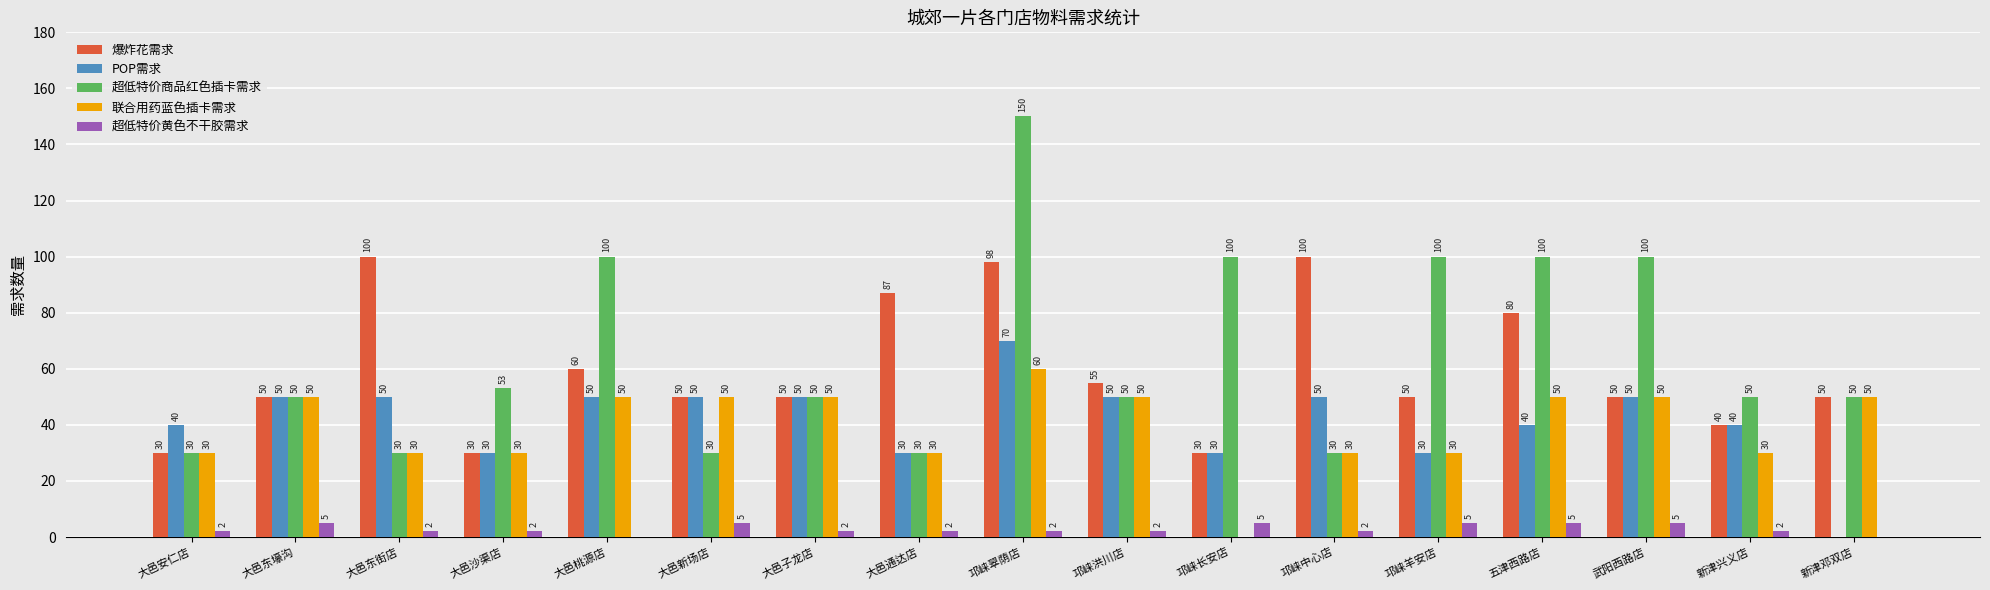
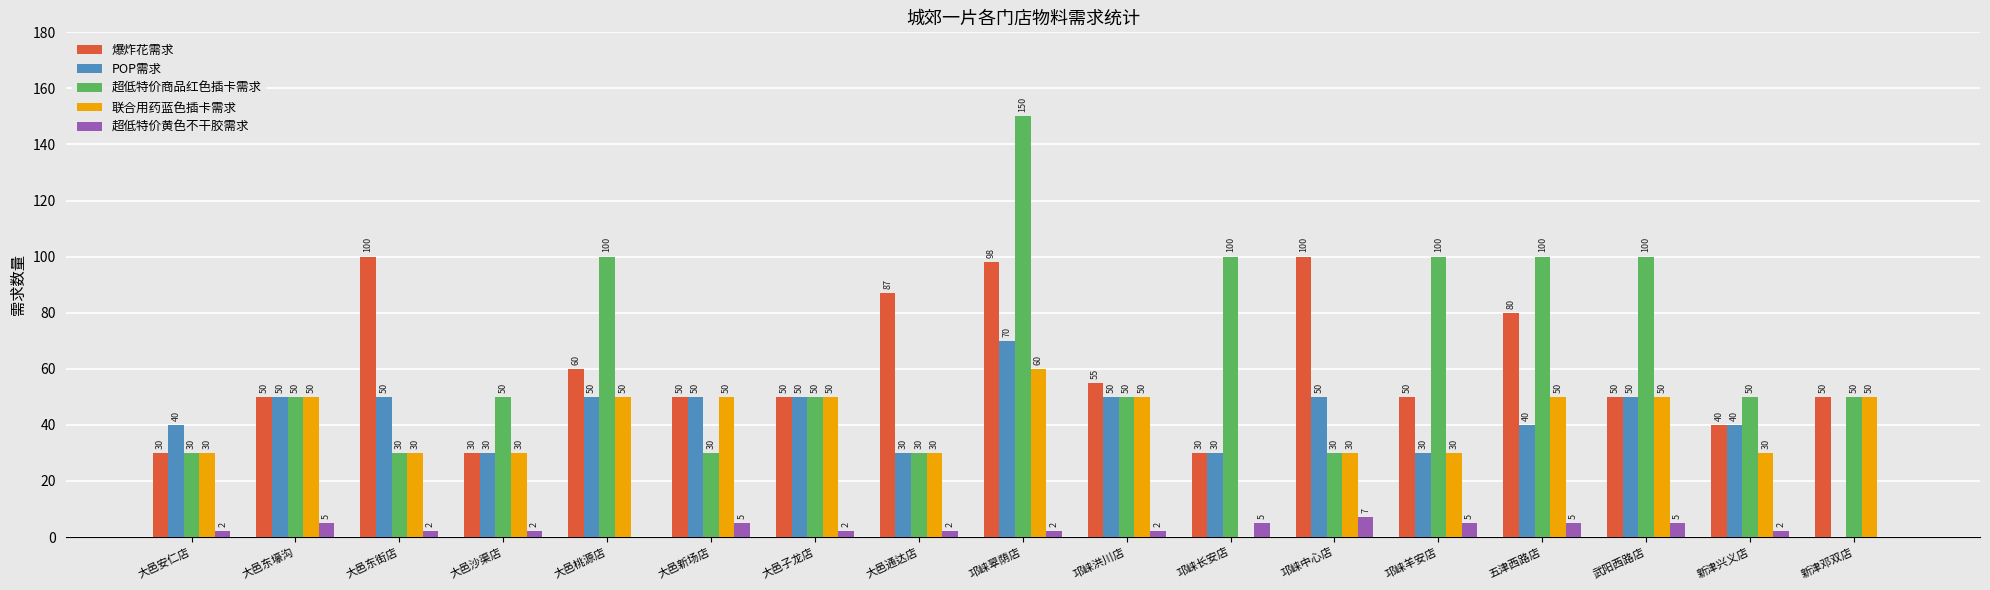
  {
    "爆炸花需求": {
      "大邑安仁店": 30,
      "大邑东壕沟": 50,
      "大邑东街店": 100,
      "大邑沙渠店": 30,
      "大邑桃源店": 60,
      "大邑新场店": 50,
      "大邑子龙店": 50,
      "大邑通达店": 87,
      "邛崃翠荫店": 98,
      "邛崃洪川店": 55,
      "邛崃长安店": 30,
      "邛崃中心店": 100,
      "邛崃羊安店": 50,
      "五津西路店": 80,
      "武阳西路店": 50,
      "新津兴义店": 40,
      "新津邓双店": 50
    },
    "POP需求": {
      "大邑安仁店": 40,
      "大邑东壕沟": 50,
      "大邑东街店": 50,
      "大邑沙渠店": 30,
      "大邑桃源店": 50,
      "大邑新场店": 50,
      "大邑子龙店": 50,
      "大邑通达店": 30,
      "邛崃翠荫店": 70,
      "邛崃洪川店": 50,
      "邛崃长安店": 30,
      "邛崃中心店": 50,
      "邛崃羊安店": 30,
      "五津西路店": 40,
      "武阳西路店": 50,
      "新津兴义店": 40
    },
    "超低特价商品红色插卡需求": {
      "大邑安仁店": 30,
      "大邑东壕沟": 50,
      "大邑东街店": 30,
-     "大邑沙渠店": 53,
+     "大邑沙渠店": 50,
      "大邑桃源店": 100,
      "大邑新场店": 30,
      "大邑子龙店": 50,
      "大邑通达店": 30,
      "邛崃翠荫店": 150,
      "邛崃洪川店": 50,
      "邛崃长安店": 100,
      "邛崃中心店": 30,
      "邛崃羊安店": 100,
      "五津西路店": 100,
      "武阳西路店": 100,
      "新津兴义店": 50,
      "新津邓双店": 50
    },
    "联合用药蓝色插卡需求": {
      "大邑安仁店": 30,
      "大邑东壕沟": 50,
      "大邑东街店": 30,
      "大邑沙渠店": 30,
      "大邑桃源店": 50,
      "大邑新场店": 50,
      "大邑子龙店": 50,
      "大邑通达店": 30,
      "邛崃翠荫店": 60,
      "邛崃洪川店": 50,
      "邛崃中心店": 30,
      "邛崃羊安店": 30,
      "五津西路店": 50,
      "武阳西路店": 50,
      "新津兴义店": 30,
      "新津邓双店": 50
    },
    "超低特价黄色不干胶需求": {
      "大邑安仁店": 2,
      "大邑东壕沟": 5,
      "大邑东街店": 2,
      "大邑沙渠店": 2,
      "大邑新场店": 5,
      "大邑子龙店": 2,
      "大邑通达店": 2,
      "邛崃翠荫店": 2,
      "邛崃洪川店": 2,
      "邛崃长安店": 5,
-     "邛崃中心店": 2,
+     "邛崃中心店": 7,
      "邛崃羊安店": 5,
      "五津西路店": 5,
      "武阳西路店": 5,
      "新津兴义店": 2
    }
  }
